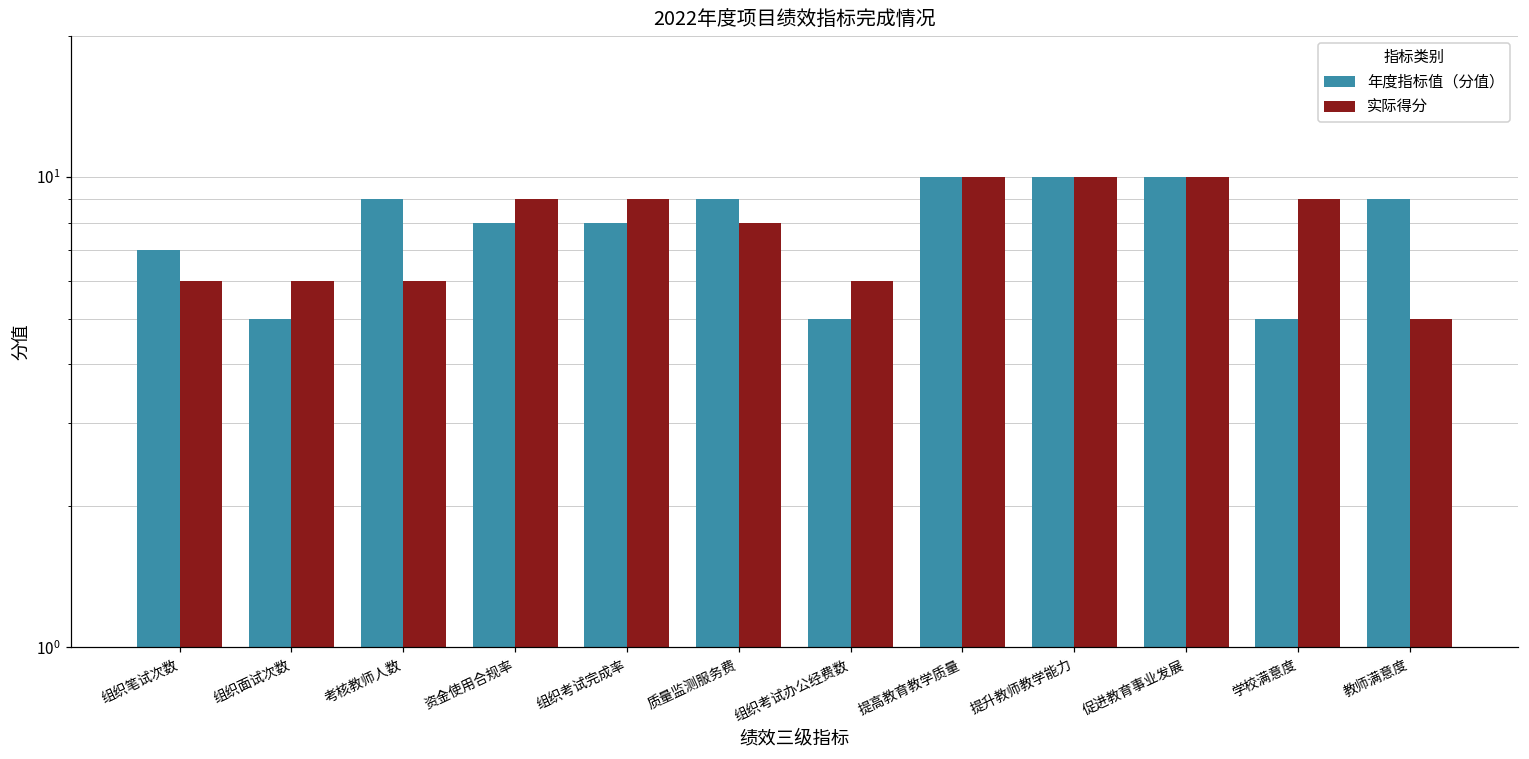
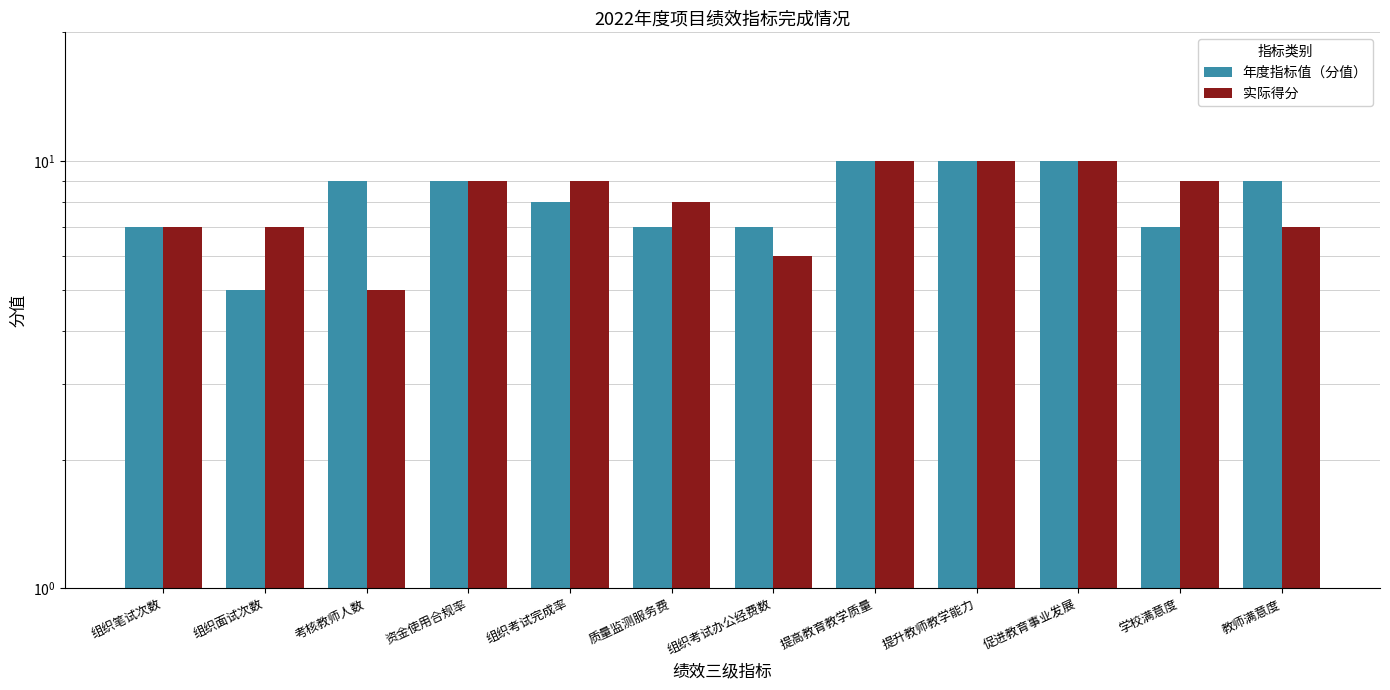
  {
    "年度指标值（分值）": {
      "组织笔试次数": 7,
      "组织面试次数": 5,
      "考核教师人数": 9,
-     "资金使用合规率": 8,
+     "资金使用合规率": 9,
      "组织考试完成率": 8,
-     "质量监测服务费": 9,
-     "组织考试办公经费数": 5,
+     "质量监测服务费": 7,
+     "组织考试办公经费数": 7,
      "提高教育教学质量": 10,
      "提升教师教学能力": 10,
      "促进教育事业发展": 10,
-     "学校满意度": 5,
+     "学校满意度": 7,
      "教师满意度": 9
    },
    "实际得分": {
-     "组织笔试次数": 6,
-     "组织面试次数": 6,
-     "考核教师人数": 6,
+     "组织笔试次数": 7,
+     "组织面试次数": 7,
+     "考核教师人数": 5,
      "资金使用合规率": 9,
      "组织考试完成率": 9,
      "质量监测服务费": 8,
      "组织考试办公经费数": 6,
      "提高教育教学质量": 10,
      "提升教师教学能力": 10,
      "促进教育事业发展": 10,
      "学校满意度": 9,
-     "教师满意度": 5
+     "教师满意度": 7
    }
  }
